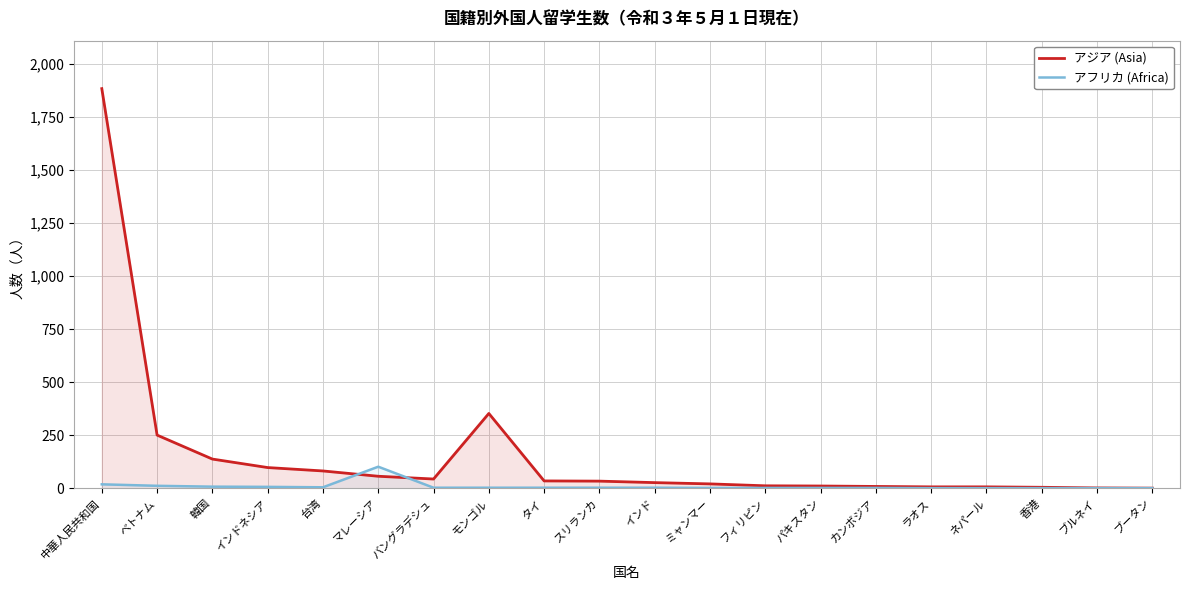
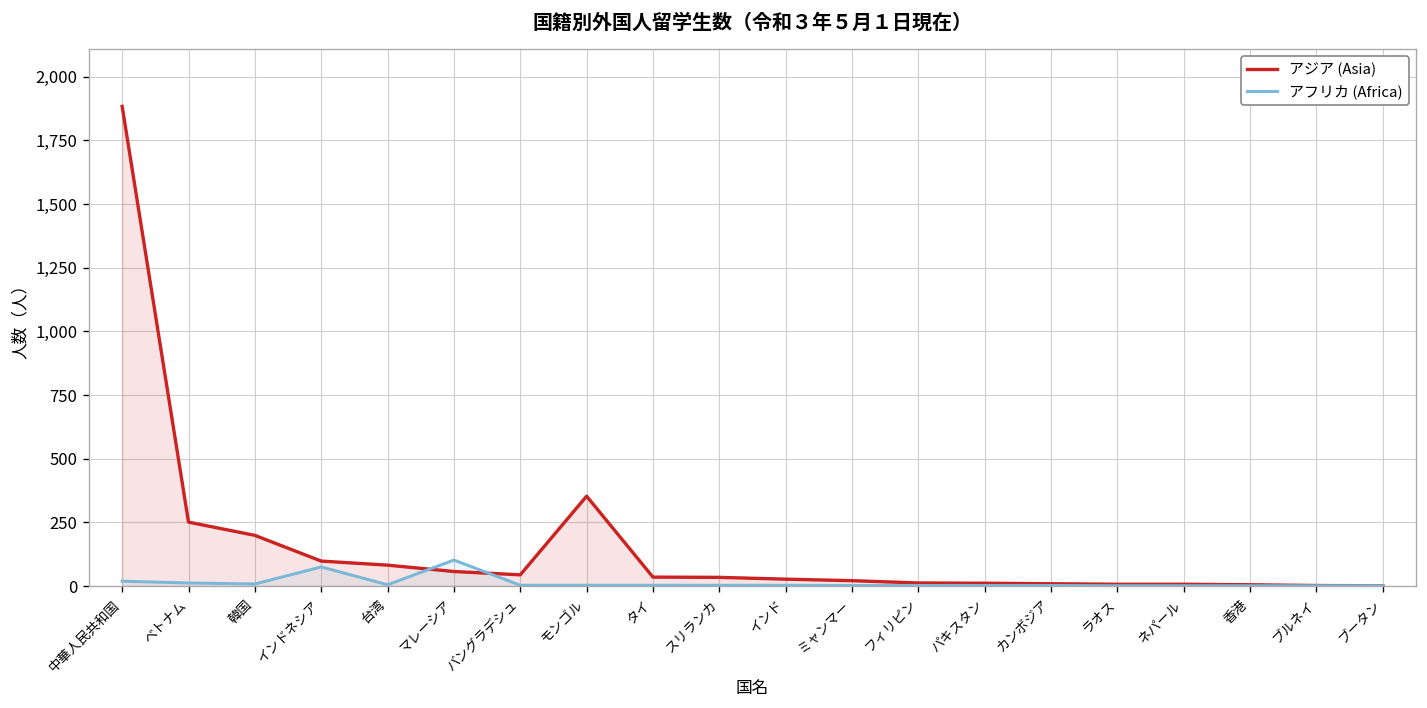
  {
    "アジア (Asia)": {
      "中華人民共和国": "1,880",
      "ベトナム": "250",
-     "韓国": "140",
+     "韓国": "200",
      "インドネシア": "100",
      "台湾": "80",
      "マレーシア": "60",
      "バングラデシュ": "40",
      "モンゴル": "350",
      "タイ": "40",
      "スリランカ": "30",
      "インド": "30",
      "ミャンマー": "20"
    },
    "アフリカ (Africa)": {
      "中華人民共和国": "20",
      "ベトナム": "10",
      "韓国": "10",
-     "インドネシア": "10",
+     "インドネシア": "80",
      "台湾": "10",
      "マレーシア": "100",
      "バングラデシュ": "0",
      "モンゴル": "0",
      "タイ": "0",
      "スリランカ": "0",
      "インド": "0",
      "ミャンマー": "0"
    }
  }
